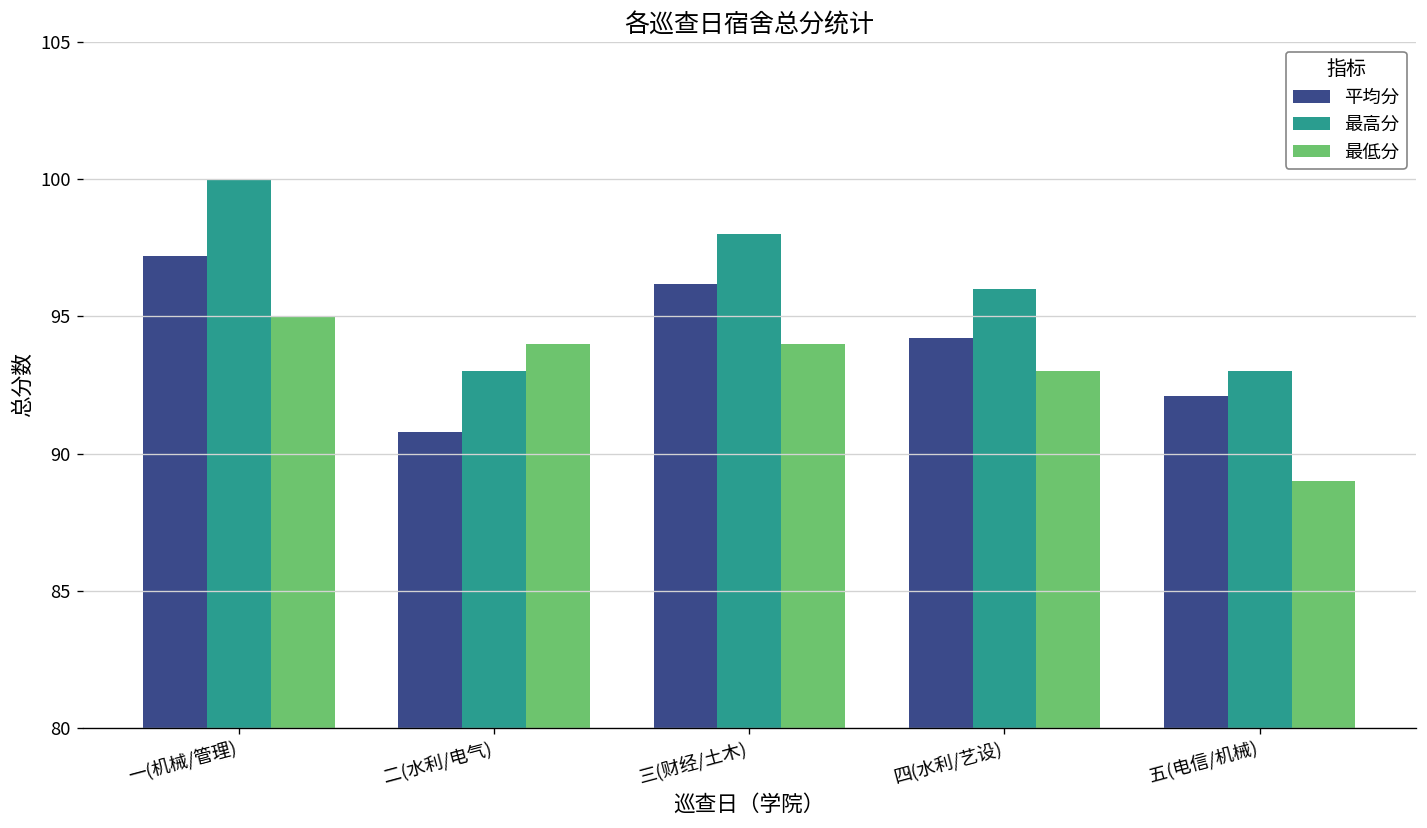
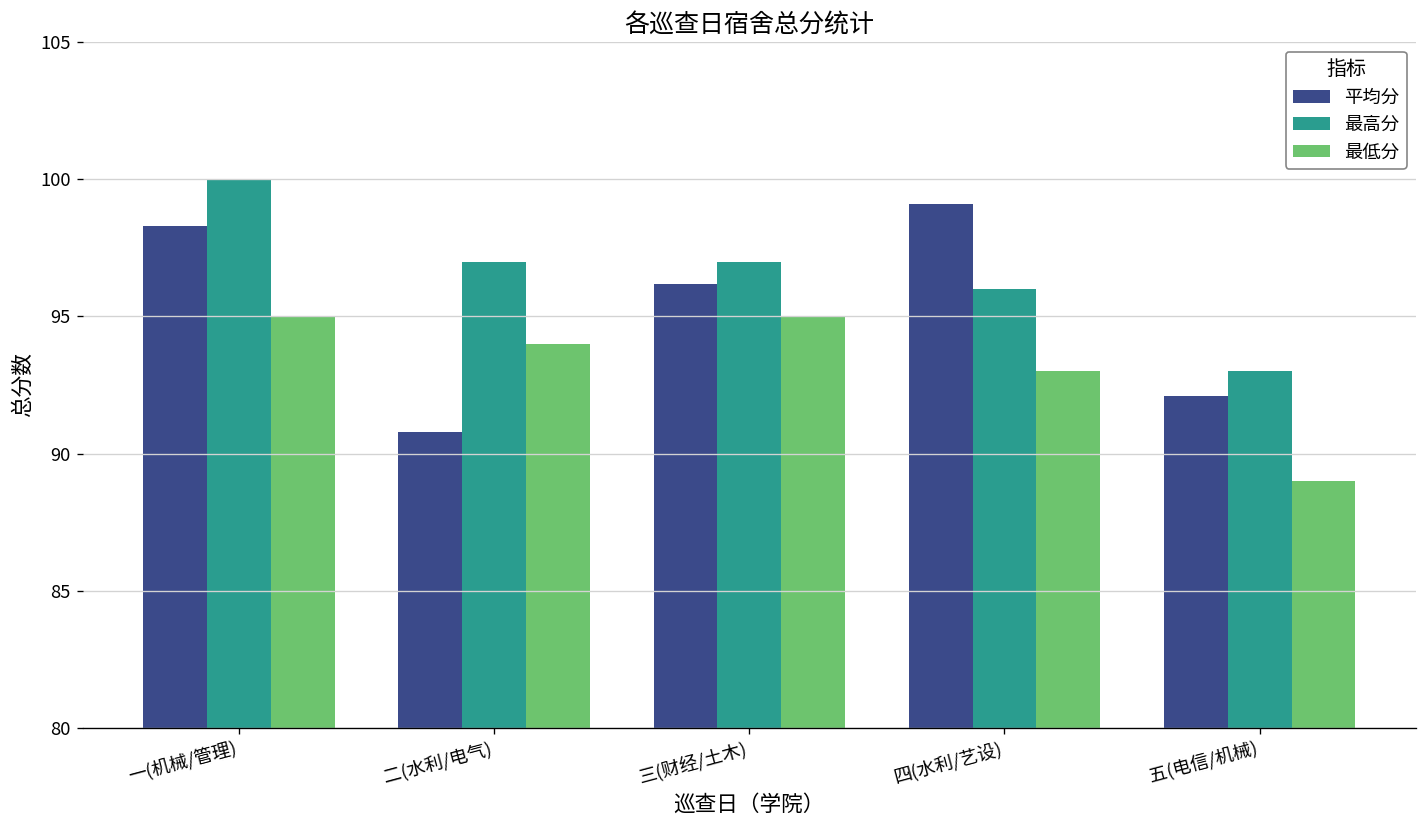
  {
    "平均分": {
-     "一(机械/管理)": 97.2,
+     "一(机械/管理)": 98.3,
      "二(水利/电气)": 90.8,
      "三(财经/土木)": 96.2,
-     "四(水利/艺设)": 94.2,
+     "四(水利/艺设)": 99.1,
      "五(电信/机械)": 92.1
    },
    "最高分": {
      "一(机械/管理)": 100,
-     "二(水利/电气)": 93,
-     "三(财经/土木)": 98,
+     "二(水利/电气)": 97,
+     "三(财经/土木)": 97,
      "四(水利/艺设)": 96,
      "五(电信/机械)": 93
    },
    "最低分": {
      "一(机械/管理)": 95,
      "二(水利/电气)": 94,
-     "三(财经/土木)": 94,
+     "三(财经/土木)": 95,
      "四(水利/艺设)": 93,
      "五(电信/机械)": 89
    }
  }
